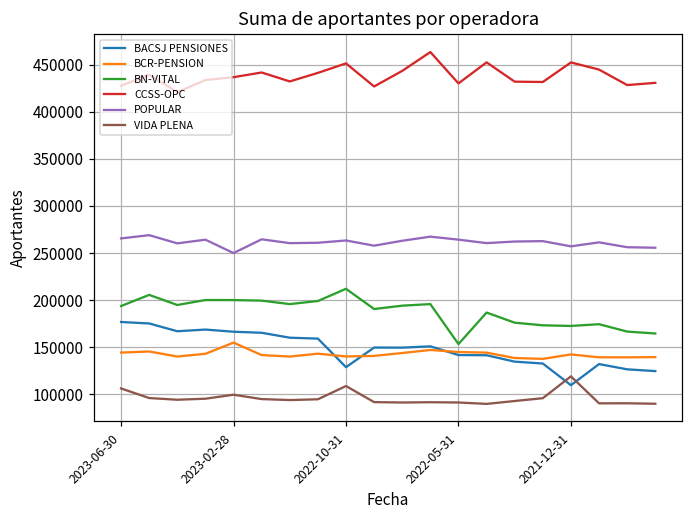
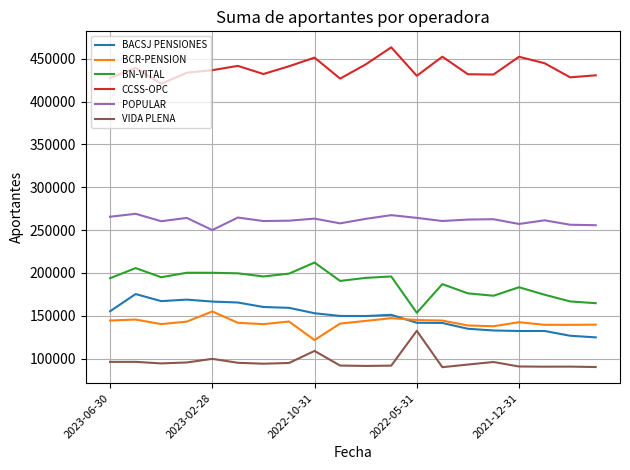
  {
    "BACSJ PENSIONES": {
-     "2023-06-30": 180000,
+     "2023-06-30": 160000,
      "2023-02-28": 170000,
-     "2022-10-31": 130000,
+     "2022-10-31": 150000,
      "2022-05-31": 140000,
-     "2021-12-31": 110000
+     "2021-12-31": 130000
    },
    "BCR-PENSION": {
      "2023-06-30": 140000,
      "2023-02-28": 160000,
-     "2022-10-31": 140000,
+     "2022-10-31": 120000,
      "2022-05-31": 150000,
      "2021-12-31": 140000
    },
    "BN-VITAL": {
      "2023-06-30": 190000,
      "2023-02-28": 200000,
      "2022-10-31": 210000,
      "2022-05-31": 150000,
-     "2021-12-31": 170000
+     "2021-12-31": 180000
    },
    "CCSS-OPC": {
      "2023-02-28": 440000,
      "2022-10-31": 450000,
      "2022-05-31": 430000,
      "2021-12-31": 450000
    },
    "POPULAR": {
      "2023-06-30": 270000,
      "2023-02-28": 250000,
      "2022-10-31": 260000,
      "2022-05-31": 260000,
      "2021-12-31": 260000
    },
    "VIDA PLENA": {
-     "2023-06-30": 110000,
+     "2023-06-30": 100000,
      "2023-02-28": 100000,
      "2022-10-31": 110000,
-     "2022-05-31": 90000,
-     "2021-12-31": 120000
+     "2022-05-31": 130000,
+     "2021-12-31": 90000
    }
  }
